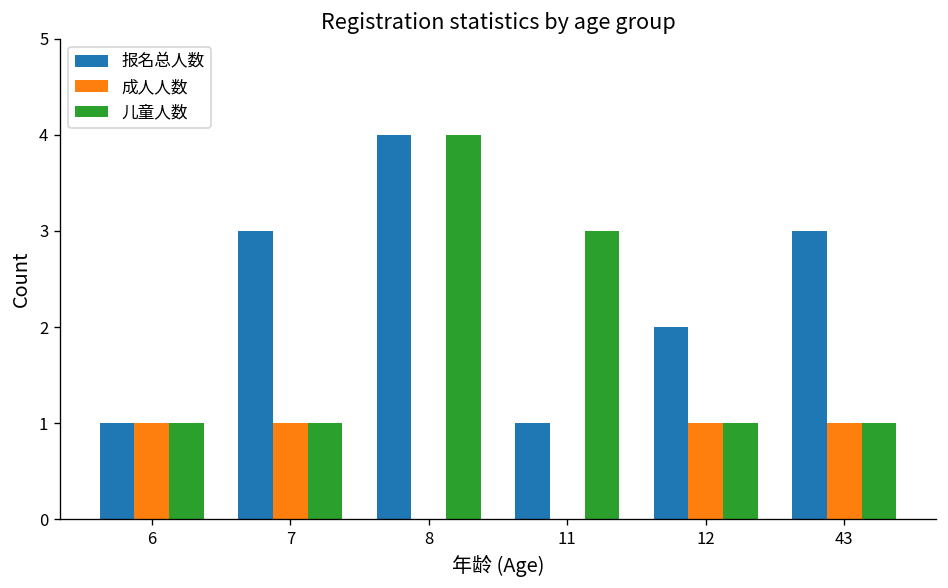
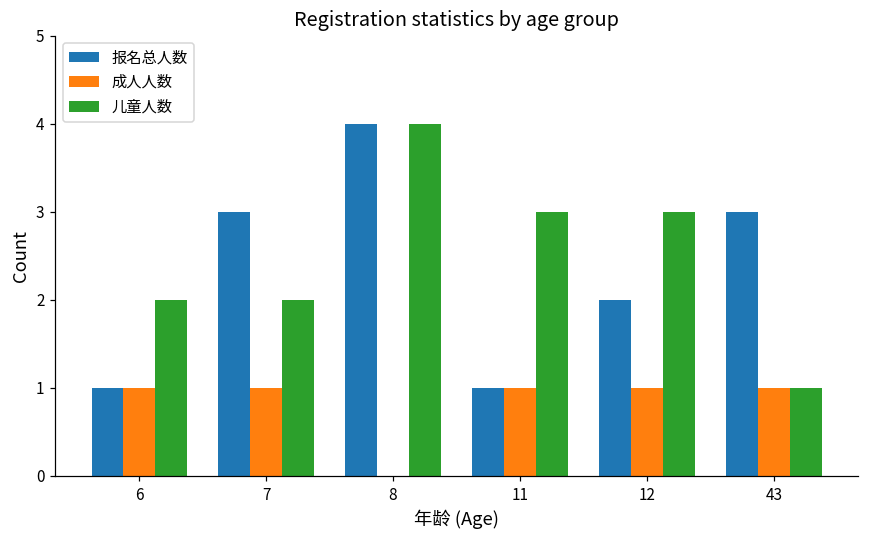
  {
    "报名总人数": {
      "6": 1,
      "7": 3,
      "8": 4,
      "11": 1,
      "12": 2,
      "43": 3
    },
    "成人人数": {
      "6": 1,
      "7": 1,
      "8": 0,
-     "11": 0,
+     "11": 1,
      "12": 1,
      "43": 1
    },
    "儿童人数": {
-     "6": 1,
-     "7": 1,
+     "6": 2,
+     "7": 2,
      "8": 4,
      "11": 3,
-     "12": 1,
+     "12": 3,
      "43": 1
    }
  }
